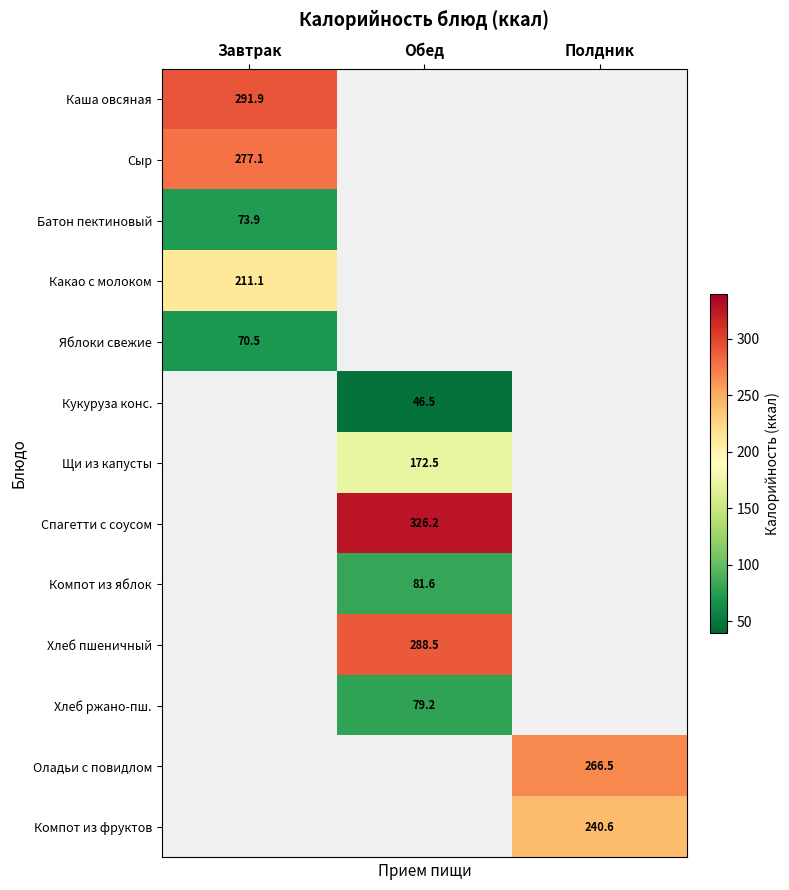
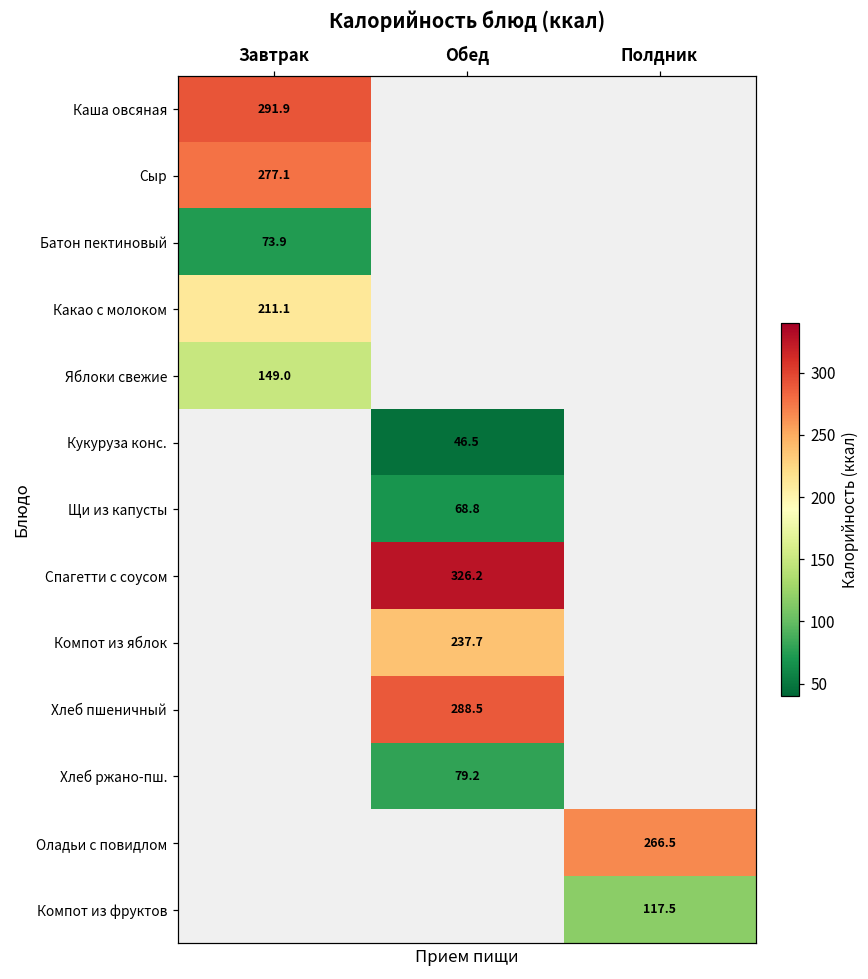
  {
    "Каша овсяная": {
      "Завтрак": 291.9
    },
    "Сыр": {
      "Завтрак": 277.1
    },
    "Батон пектиновый": {
      "Завтрак": 73.9
    },
    "Какао с молоком": {
      "Завтрак": 211.1
    },
    "Яблоки свежие": {
-     "Завтрак": 70.5
+     "Завтрак": 149.0
    },
    "Кукуруза конс.": {
      "Обед": 46.5
    },
    "Щи из капусты": {
-     "Обед": 172.5
+     "Обед": 68.8
    },
    "Спагетти с соусом": {
      "Обед": 326.2
    },
    "Компот из яблок": {
-     "Обед": 81.6
+     "Обед": 237.7
    },
    "Хлеб пшеничный": {
      "Обед": 288.5
    },
    "Хлеб ржано-пш.": {
      "Обед": 79.2
    },
    "Оладьи с повидлом": {
      "Полдник": 266.5
    },
    "Компот из фруктов": {
-     "Полдник": 240.6
+     "Полдник": 117.5
    }
  }
